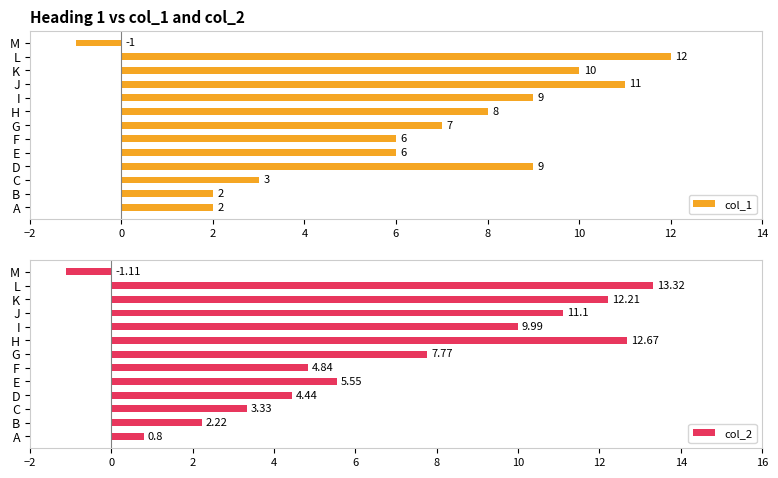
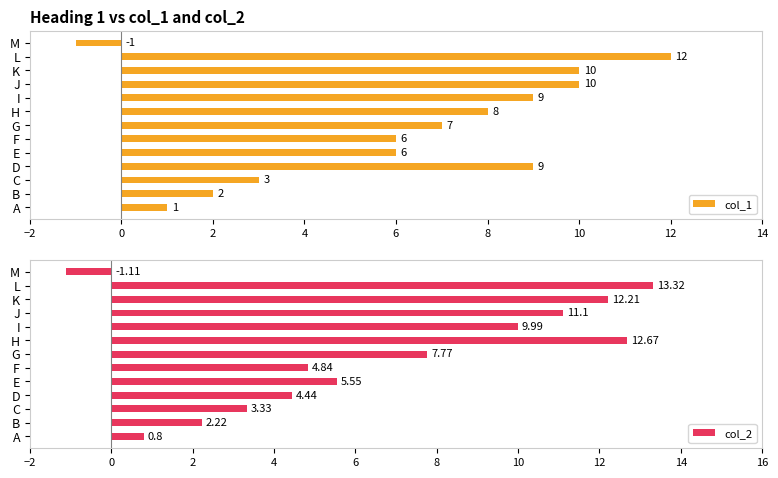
  {
    "Heading 1 vs col_1 and col_2": {
      "L": 12,
      "K": 10,
-     "J": 11,
+     "J": 10,
      "I": 9,
      "H": 8,
      "G": 7,
      "F": 6,
      "E": 6,
      "D": 9,
      "C": 3,
      "B": 2,
-     "A": 2
+     "A": 1
    }
  }
